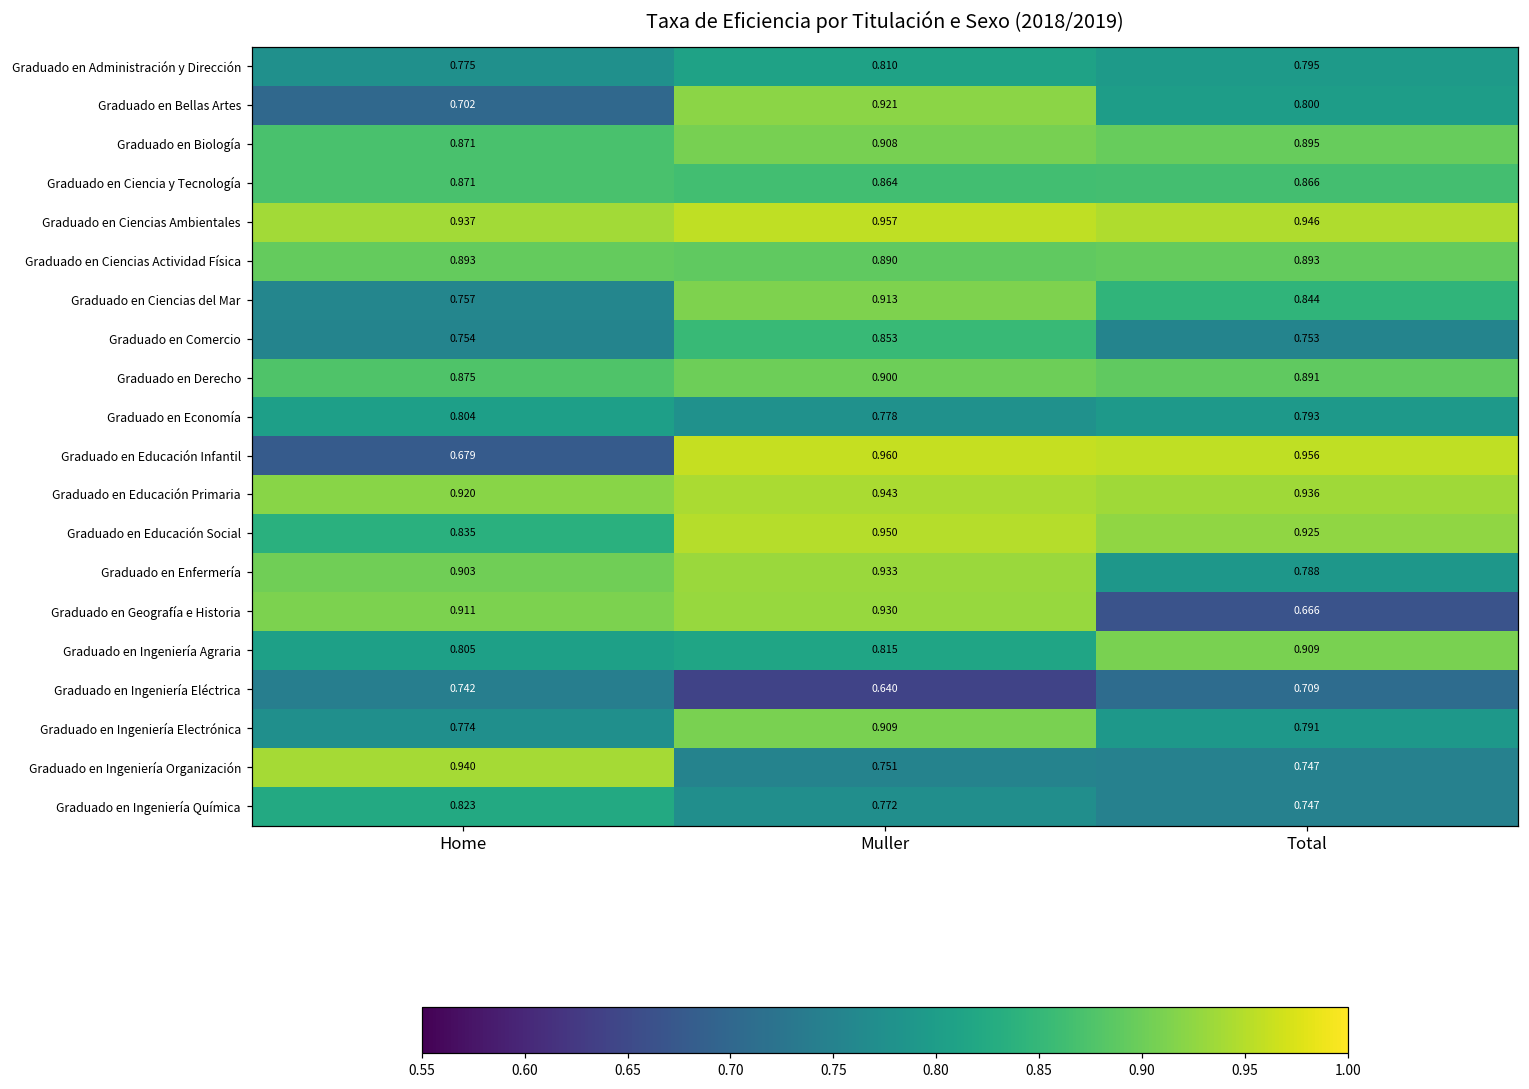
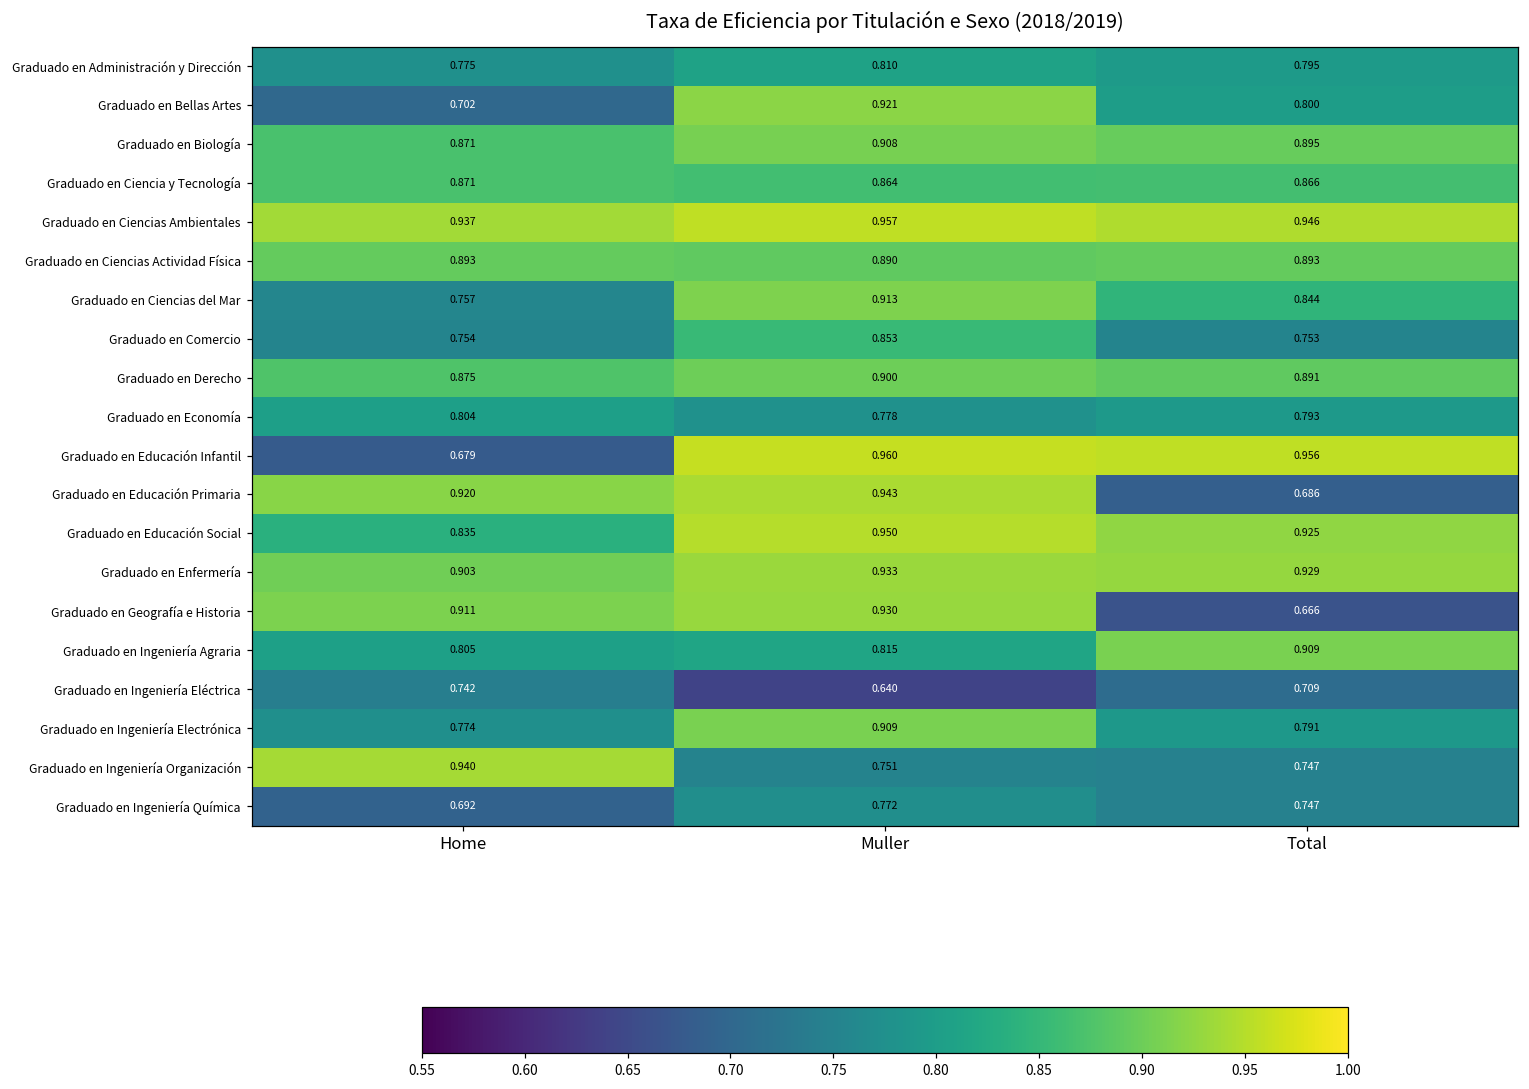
  {
    "Graduado en Administración y Dirección": {
      "Home": 0.775,
      "Muller": 0.810,
      "Total": 0.795
    },
    "Graduado en Bellas Artes": {
      "Home": 0.702,
      "Muller": 0.921,
      "Total": 0.800
    },
    "Graduado en Biología": {
      "Home": 0.871,
      "Muller": 0.908,
      "Total": 0.895
    },
    "Graduado en Ciencia y Tecnología": {
      "Home": 0.871,
      "Muller": 0.864,
      "Total": 0.866
    },
    "Graduado en Ciencias Ambientales": {
      "Home": 0.937,
      "Muller": 0.957,
      "Total": 0.946
    },
    "Graduado en Ciencias Actividad Física": {
      "Home": 0.893,
      "Muller": 0.890,
      "Total": 0.893
    },
    "Graduado en Ciencias del Mar": {
      "Home": 0.757,
      "Muller": 0.913,
      "Total": 0.844
    },
    "Graduado en Comercio": {
      "Home": 0.754,
      "Muller": 0.853,
      "Total": 0.753
    },
    "Graduado en Derecho": {
      "Home": 0.875,
      "Muller": 0.900,
      "Total": 0.891
    },
    "Graduado en Economía": {
      "Home": 0.804,
      "Muller": 0.778,
      "Total": 0.793
    },
    "Graduado en Educación Infantil": {
      "Home": 0.679,
      "Muller": 0.960,
      "Total": 0.956
    },
    "Graduado en Educación Primaria": {
      "Home": 0.920,
      "Muller": 0.943,
-     "Total": 0.936
+     "Total": 0.686
    },
    "Graduado en Educación Social": {
      "Home": 0.835,
      "Muller": 0.950,
      "Total": 0.925
    },
    "Graduado en Enfermería": {
      "Home": 0.903,
      "Muller": 0.933,
-     "Total": 0.788
+     "Total": 0.929
    },
    "Graduado en Geografía e Historia": {
      "Home": 0.911,
      "Muller": 0.930,
      "Total": 0.666
    },
    "Graduado en Ingeniería Agraria": {
      "Home": 0.805,
      "Muller": 0.815,
      "Total": 0.909
    },
    "Graduado en Ingeniería Eléctrica": {
      "Home": 0.742,
      "Muller": 0.640,
      "Total": 0.709
    },
    "Graduado en Ingeniería Electrónica": {
      "Home": 0.774,
      "Muller": 0.909,
      "Total": 0.791
    },
    "Graduado en Ingeniería Organización": {
      "Home": 0.940,
      "Muller": 0.751,
      "Total": 0.747
    },
    "Graduado en Ingeniería Química": {
-     "Home": 0.823,
+     "Home": 0.692,
      "Muller": 0.772,
      "Total": 0.747
    }
  }
